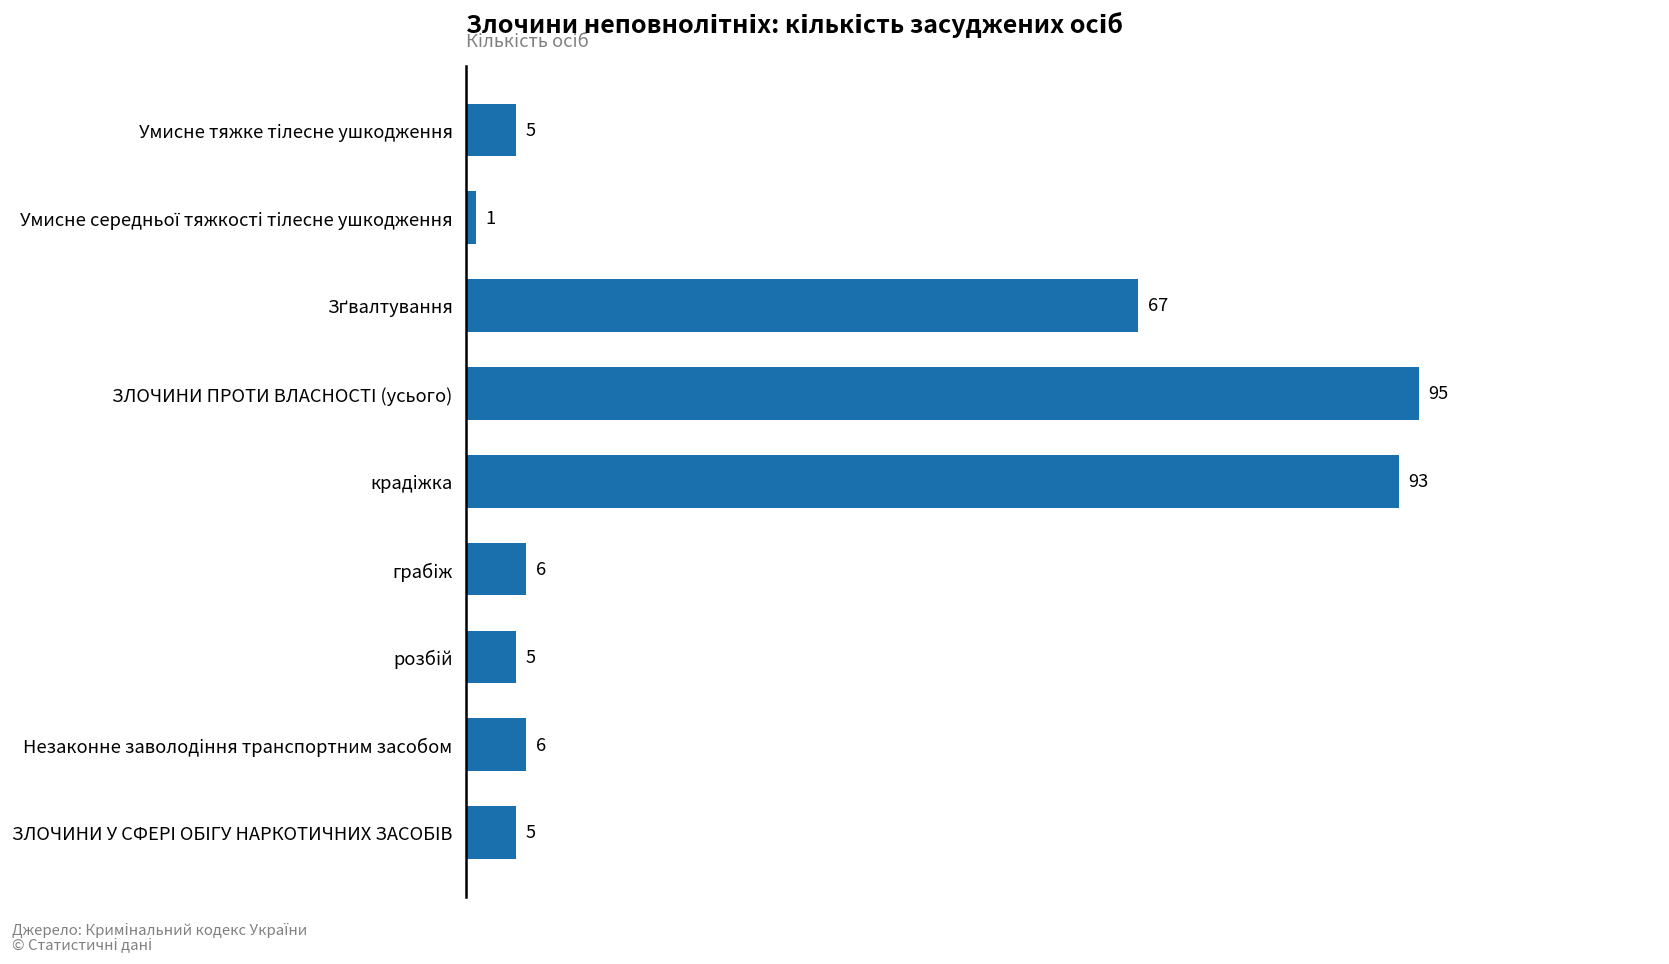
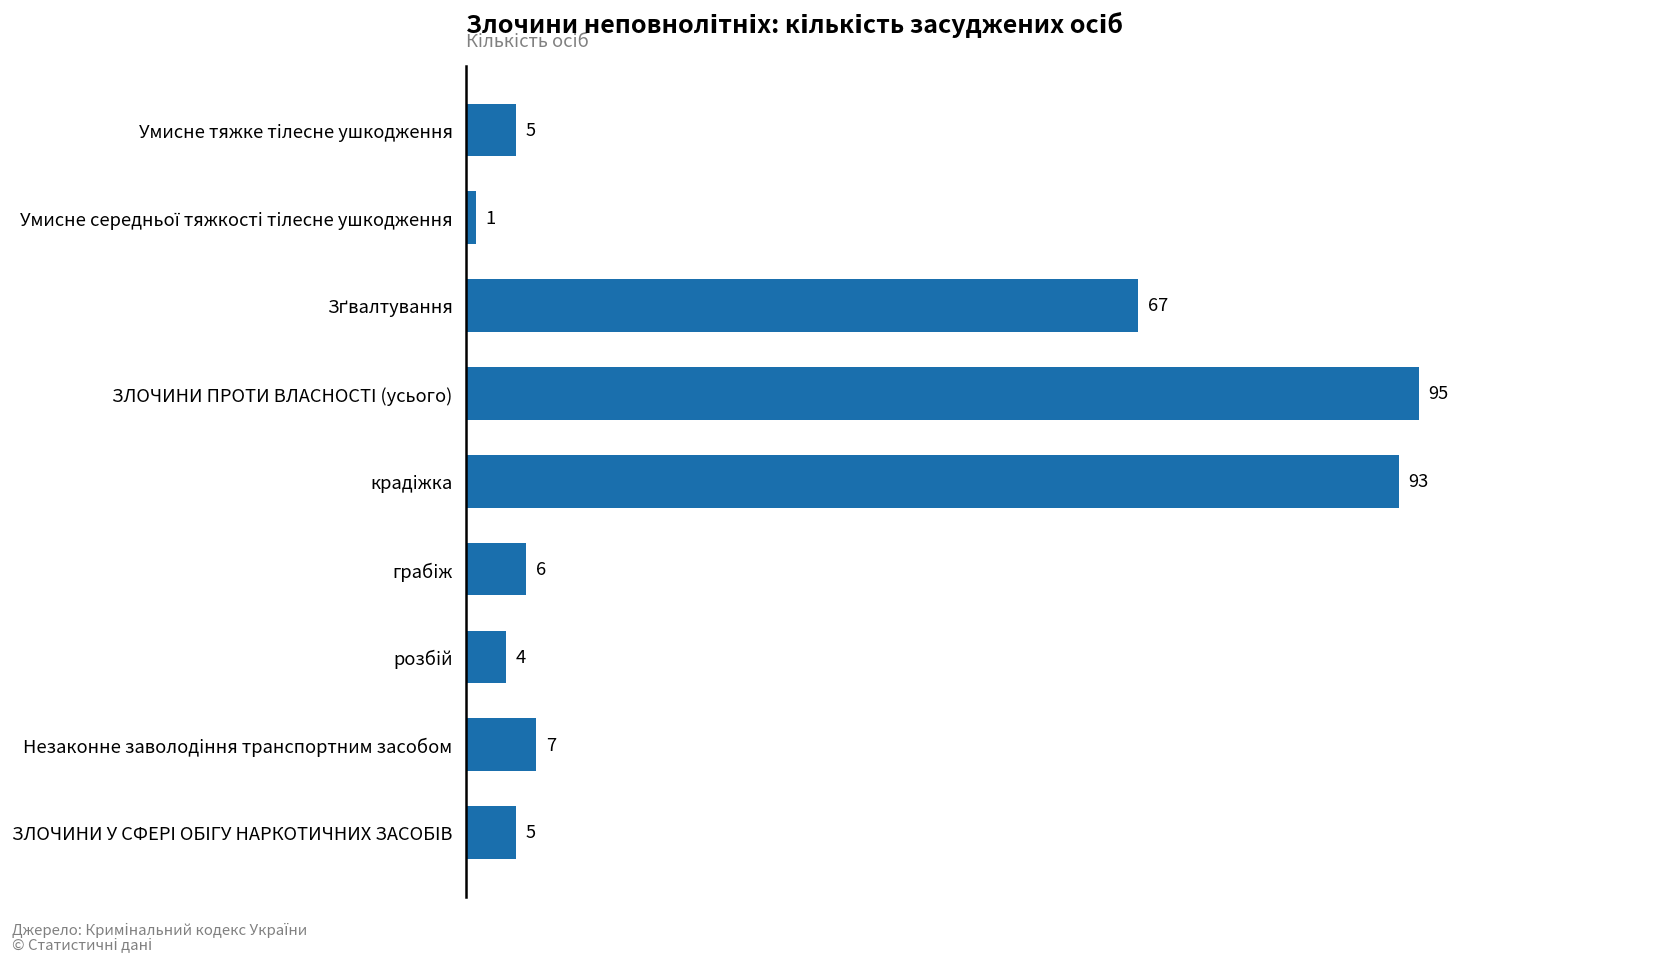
  {
    "Умисне тяжке тілесне ушкодження": 5,
    "Умисне середньої тяжкості тілесне ушкодження": 1,
    "Зґвалтування": 67,
    "ЗЛОЧИНИ ПРОТИ ВЛАСНОСТІ (усього)": 95,
    "крадіжка": 93,
    "грабіж": 6,
-   "розбій": 5,
-   "Незаконне заволодіння транспортним засобом": 6,
+   "розбій": 4,
+   "Незаконне заволодіння транспортним засобом": 7,
    "ЗЛОЧИНИ У СФЕРІ ОБІГУ НАРКОТИЧНИХ ЗАСОБІВ": 5
  }
